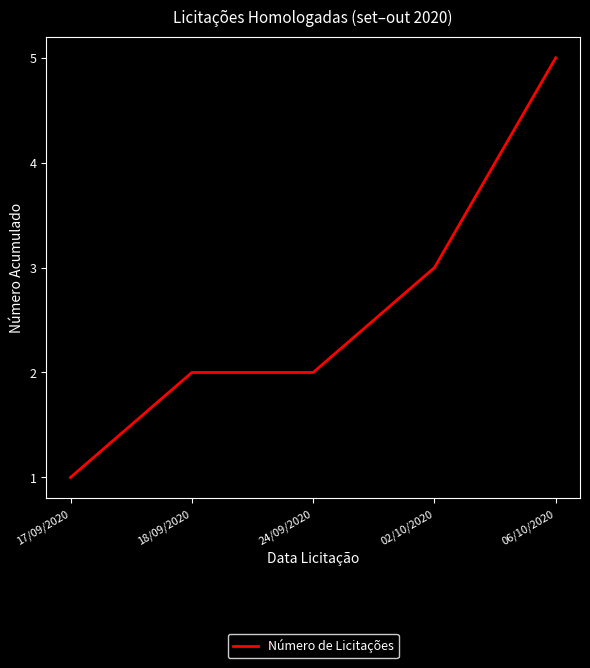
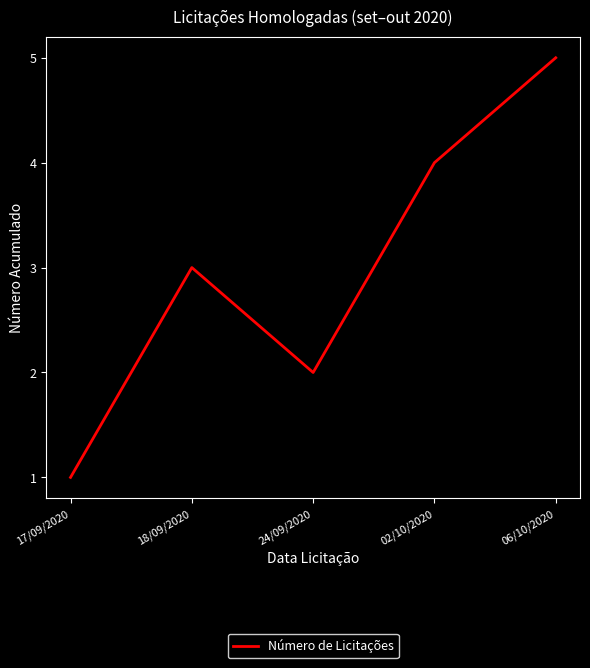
  {
    "17/09/2020": 1,
-   "18/09/2020": 2,
+   "18/09/2020": 3,
    "24/09/2020": 2,
-   "02/10/2020": 3,
+   "02/10/2020": 4,
    "06/10/2020": 5
  }
